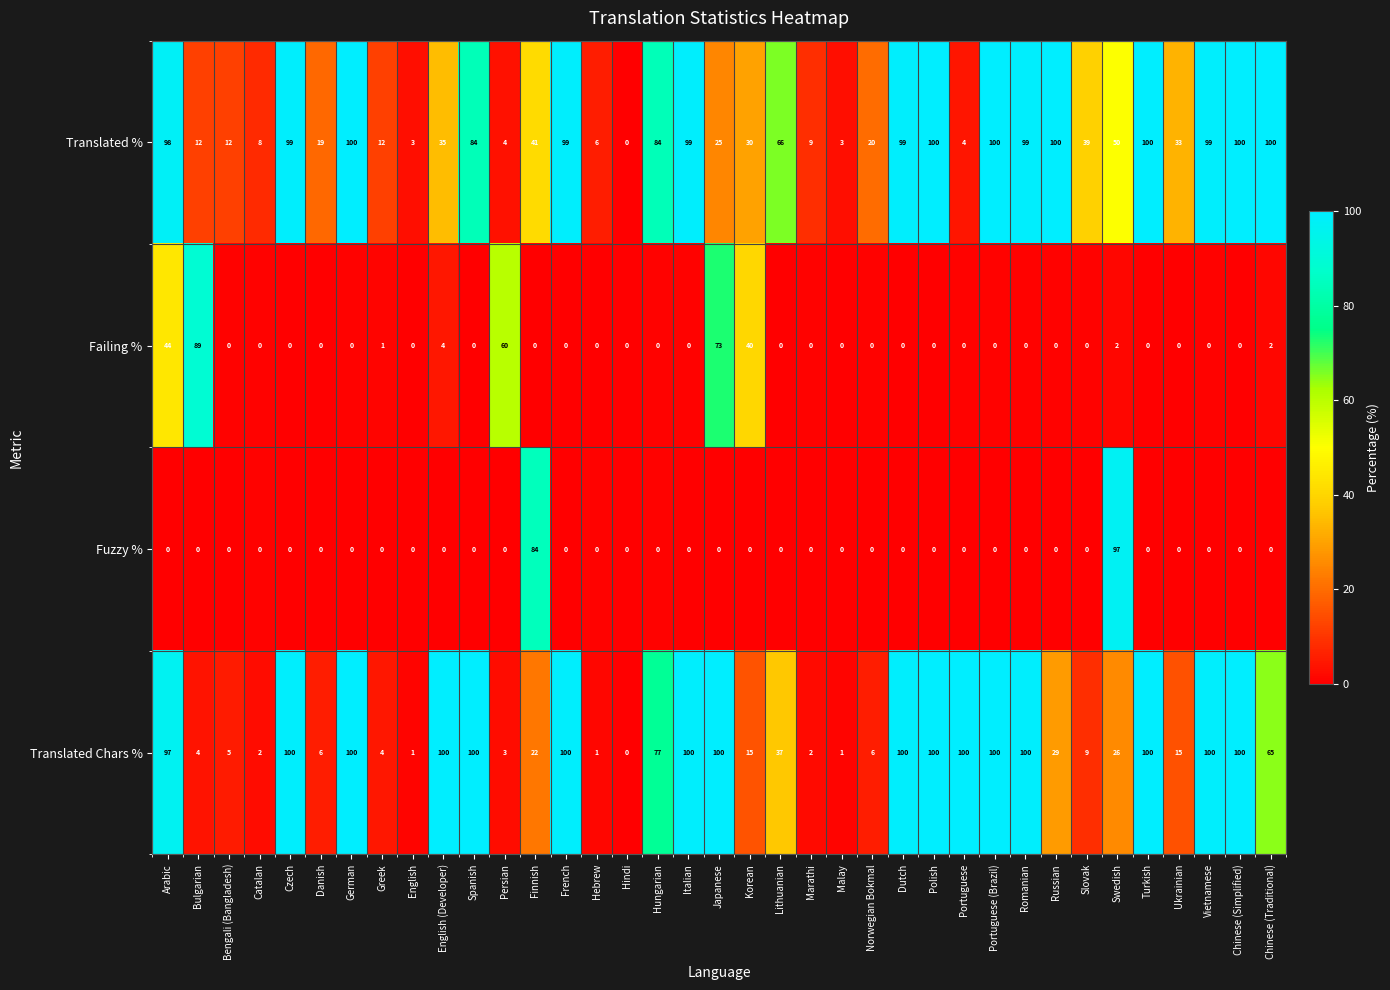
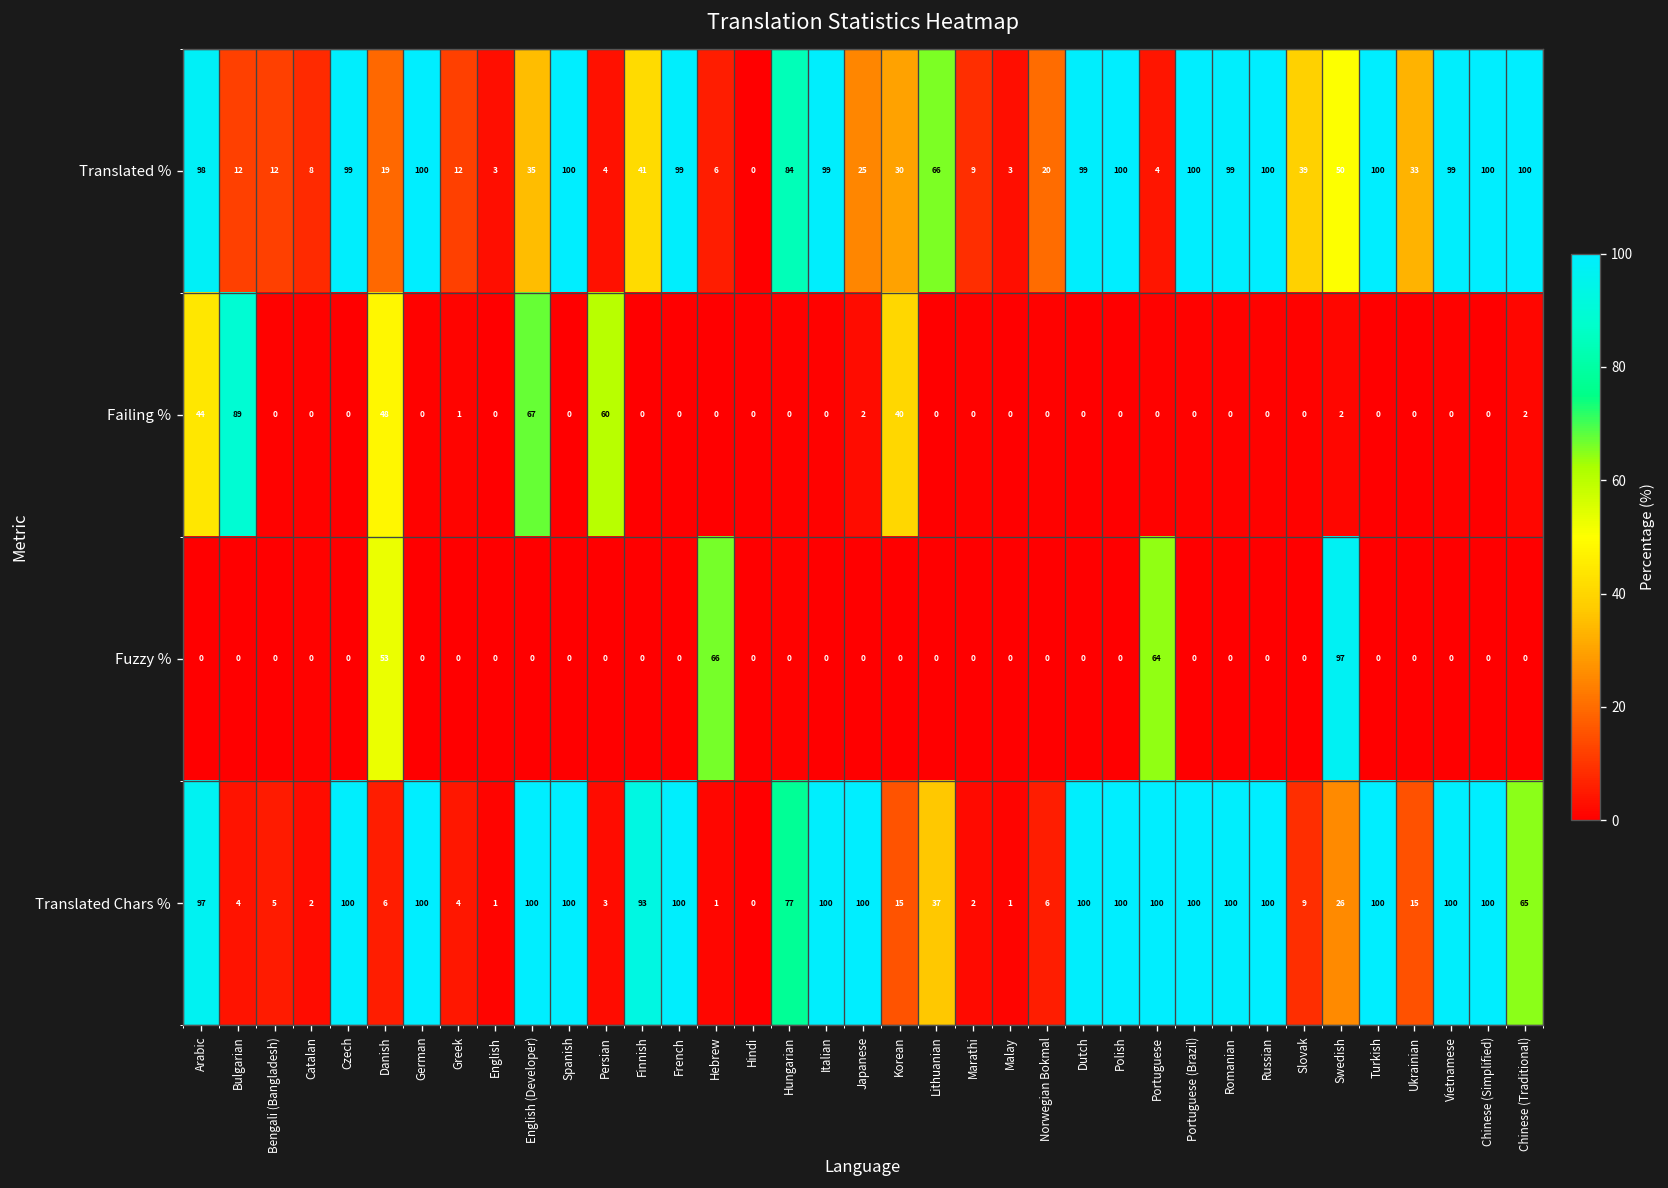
  {
    "Translated %": {
      "Arabic": 98,
      "Bulgarian": 12,
      "Bengali (Bangladesh)": 12,
      "Catalan": 8,
      "Czech": 99,
      "Danish": 19,
      "German": 100,
      "Greek": 12,
      "English": 3,
      "English (Developer)": 35,
-     "Spanish": 84,
+     "Spanish": 100,
      "Persian": 4,
      "Finnish": 41,
      "French": 99,
      "Hebrew": 6,
      "Hindi": 0,
      "Hungarian": 84,
      "Italian": 99,
      "Japanese": 25,
      "Korean": 30,
      "Lithuanian": 66,
      "Marathi": 9,
      "Malay": 3,
      "Norwegian Bokmal": 20,
      "Dutch": 99,
      "Polish": 100,
      "Portuguese": 4,
      "Portuguese (Brazil)": 100,
      "Romanian": 99,
      "Russian": 100,
      "Slovak": 39,
      "Swedish": 50,
      "Turkish": 100,
      "Ukrainian": 33,
      "Vietnamese": 99,
      "Chinese (Simplified)": 100,
      "Chinese (Traditional)": 100
    },
    "Failing %": {
      "Arabic": 44,
      "Bulgarian": 89,
      "Bengali (Bangladesh)": 0,
      "Catalan": 0,
      "Czech": 0,
-     "Danish": 0,
+     "Danish": 48,
      "German": 0,
      "Greek": 1,
      "English": 0,
-     "English (Developer)": 4,
+     "English (Developer)": 67,
      "Spanish": 0,
      "Persian": 60,
      "Finnish": 0,
      "French": 0,
      "Hebrew": 0,
      "Hindi": 0,
      "Hungarian": 0,
      "Italian": 0,
-     "Japanese": 73,
+     "Japanese": 2,
      "Korean": 40,
      "Lithuanian": 0,
      "Marathi": 0,
      "Malay": 0,
      "Norwegian Bokmal": 0,
      "Dutch": 0,
      "Polish": 0,
      "Portuguese": 0,
      "Portuguese (Brazil)": 0,
      "Romanian": 0,
      "Russian": 0,
      "Slovak": 0,
      "Swedish": 2,
      "Turkish": 0,
      "Ukrainian": 0,
      "Vietnamese": 0,
      "Chinese (Simplified)": 0,
      "Chinese (Traditional)": 2
    },
    "Fuzzy %": {
      "Arabic": 0,
      "Bulgarian": 0,
      "Bengali (Bangladesh)": 0,
      "Catalan": 0,
      "Czech": 0,
-     "Danish": 0,
+     "Danish": 53,
      "German": 0,
      "Greek": 0,
      "English": 0,
      "English (Developer)": 0,
      "Spanish": 0,
      "Persian": 0,
-     "Finnish": 84,
+     "Finnish": 0,
      "French": 0,
-     "Hebrew": 0,
+     "Hebrew": 66,
      "Hindi": 0,
      "Hungarian": 0,
      "Italian": 0,
      "Japanese": 0,
      "Korean": 0,
      "Lithuanian": 0,
      "Marathi": 0,
      "Malay": 0,
      "Norwegian Bokmal": 0,
      "Dutch": 0,
      "Polish": 0,
-     "Portuguese": 0,
+     "Portuguese": 64,
      "Portuguese (Brazil)": 0,
      "Romanian": 0,
      "Russian": 0,
      "Slovak": 0,
      "Swedish": 97,
      "Turkish": 0,
      "Ukrainian": 0,
      "Vietnamese": 0,
      "Chinese (Simplified)": 0,
      "Chinese (Traditional)": 0
    },
    "Translated Chars %": {
      "Arabic": 97,
      "Bulgarian": 4,
      "Bengali (Bangladesh)": 5,
      "Catalan": 2,
      "Czech": 100,
      "Danish": 6,
      "German": 100,
      "Greek": 4,
      "English": 1,
      "English (Developer)": 100,
      "Spanish": 100,
      "Persian": 3,
-     "Finnish": 22,
+     "Finnish": 93,
      "French": 100,
      "Hebrew": 1,
      "Hindi": 0,
      "Hungarian": 77,
      "Italian": 100,
      "Japanese": 100,
      "Korean": 15,
      "Lithuanian": 37,
      "Marathi": 2,
      "Malay": 1,
      "Norwegian Bokmal": 6,
      "Dutch": 100,
      "Polish": 100,
      "Portuguese": 100,
      "Portuguese (Brazil)": 100,
      "Romanian": 100,
-     "Russian": 29,
+     "Russian": 100,
      "Slovak": 9,
      "Swedish": 26,
      "Turkish": 100,
      "Ukrainian": 15,
      "Vietnamese": 100,
      "Chinese (Simplified)": 100,
      "Chinese (Traditional)": 65
    }
  }
